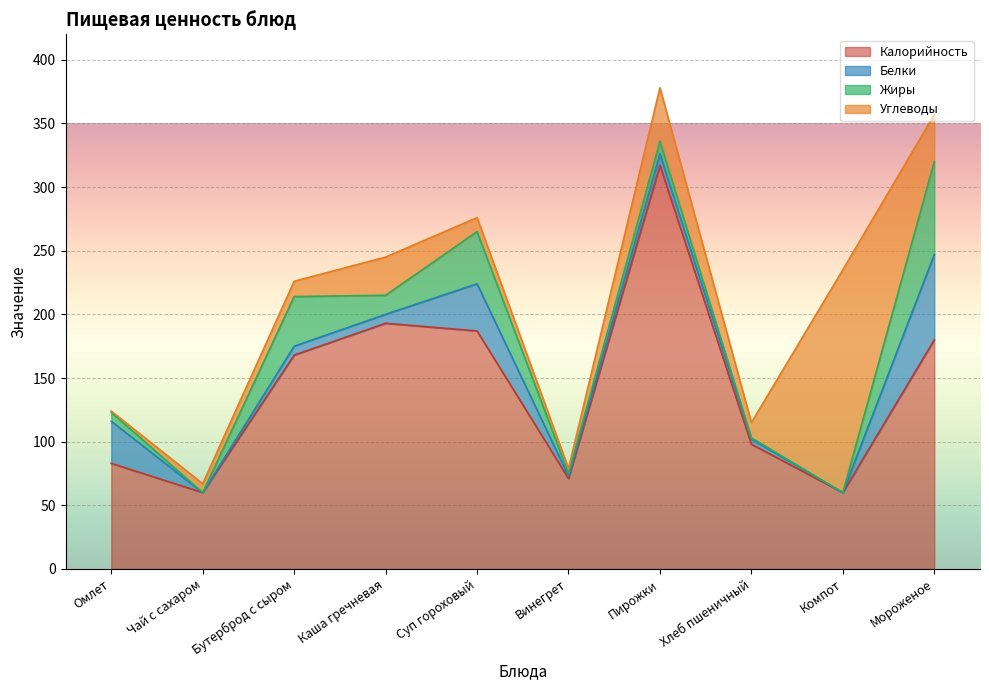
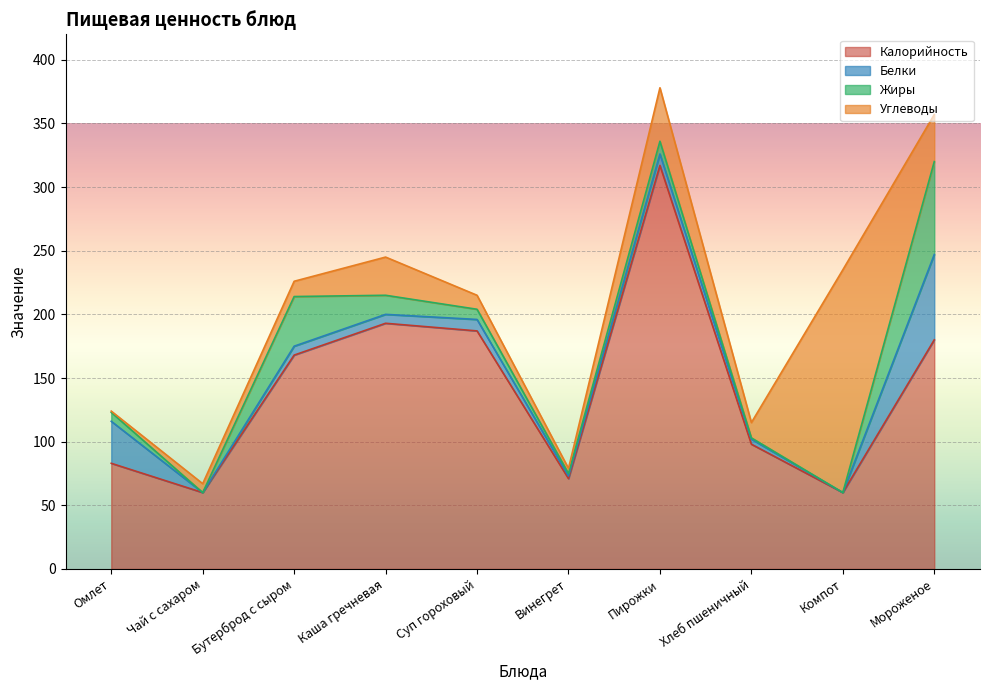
  {
    "Калорийность": {
      "Омлет": 83,
      "Бутерброд с сыром": 168,
      "Каша гречневая": 193,
      "Суп гороховый": 187,
      "Винегрет": 71,
      "Пирожки": 317,
      "Хлеб пшеничный": 98,
      "Мороженое": 180
    },
    "Белки": {
      "Омлет": 33,
      "Бутерброд с сыром": 7,
      "Каша гречневая": 7,
-     "Суп гороховый": 37,
+     "Суп гороховый": 9,
      "Пирожки": 9,
      "Мороженое": 67
    },
    "Жиры": {
      "Бутерброд с сыром": 39,
      "Каша гречневая": 15,
-     "Суп гороховый": 41,
+     "Суп гороховый": 8,
      "Пирожки": 10,
      "Мороженое": 73
    },
    "Углеводы": {
      "Чай с сахаром": 7,
      "Бутерброд с сыром": 12,
      "Каша гречневая": 30,
      "Суп гороховый": 11,
      "Винегрет": 4,
      "Пирожки": 42,
      "Хлеб пшеничный": 12,
      "Компот": 175
    }
  }
